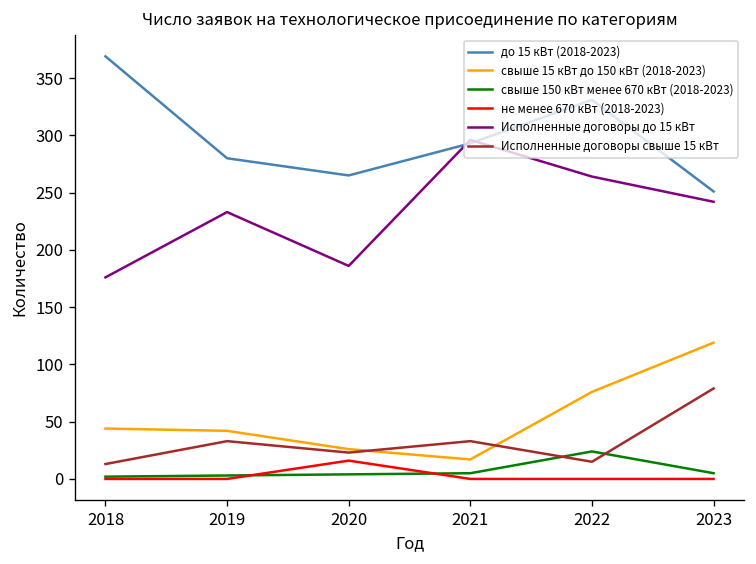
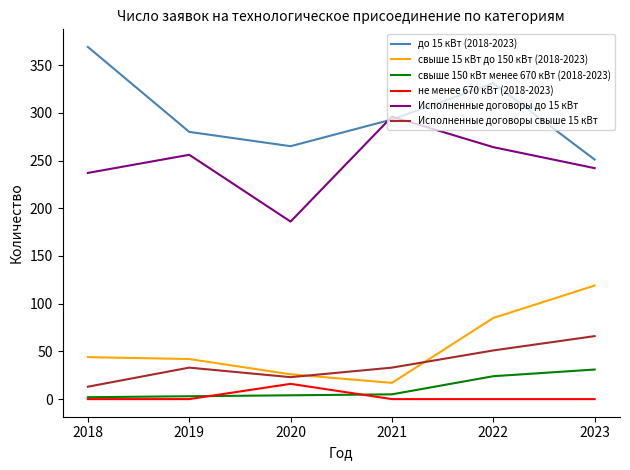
  {
    "до 15 кВт (2018-2023)": {
      "2018": 370,
      "2019": 280,
      "2020": 270,
      "2023": 250
    },
    "свыше 15 кВт до 150 кВт (2018-2023)": {
      "2018": 40,
      "2019": 40,
      "2020": 30,
      "2021": 20,
-     "2022": 80,
+     "2022": 90,
      "2023": 120
    },
    "свыше 150 кВт менее 670 кВт (2018-2023)": {
      "2019": 0,
      "2020": 0,
      "2021": 10,
      "2022": 20,
-     "2023": 10
+     "2023": 30
    },
    "не менее 670 кВт (2018-2023)": {
      "2019": 0,
      "2020": 20,
      "2021": 0,
      "2022": 0,
      "2023": 0
    },
    "Исполненные договоры до 15 кВт": {
-     "2018": 180,
-     "2019": 230,
+     "2018": 240,
+     "2019": 260,
      "2020": 190,
      "2022": 260,
      "2023": 240
    },
    "Исполненные договоры свыше 15 кВт": {
      "2018": 10,
      "2019": 30,
      "2020": 20,
      "2021": 30,
-     "2022": 20,
-     "2023": 80
+     "2022": 50,
+     "2023": 70
    }
  }
